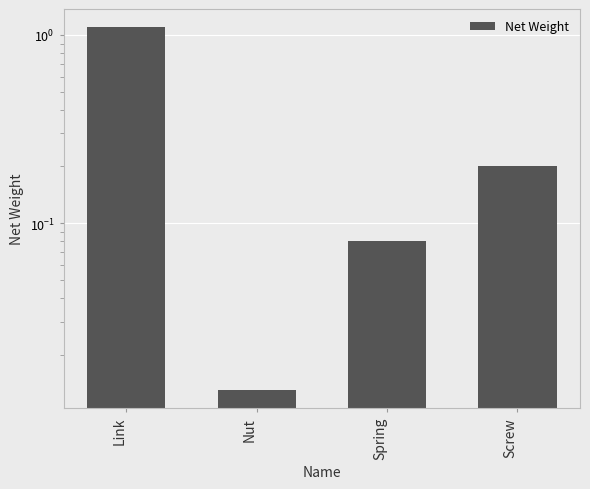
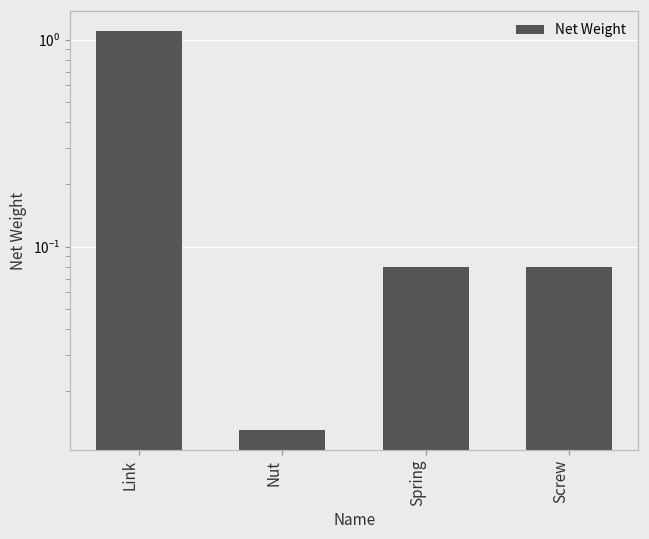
  {
    "Link": 1.1,
    "Nut": 0.013,
    "Spring": 0.08,
-   "Screw": 0.20
+   "Screw": 0.08
  }
